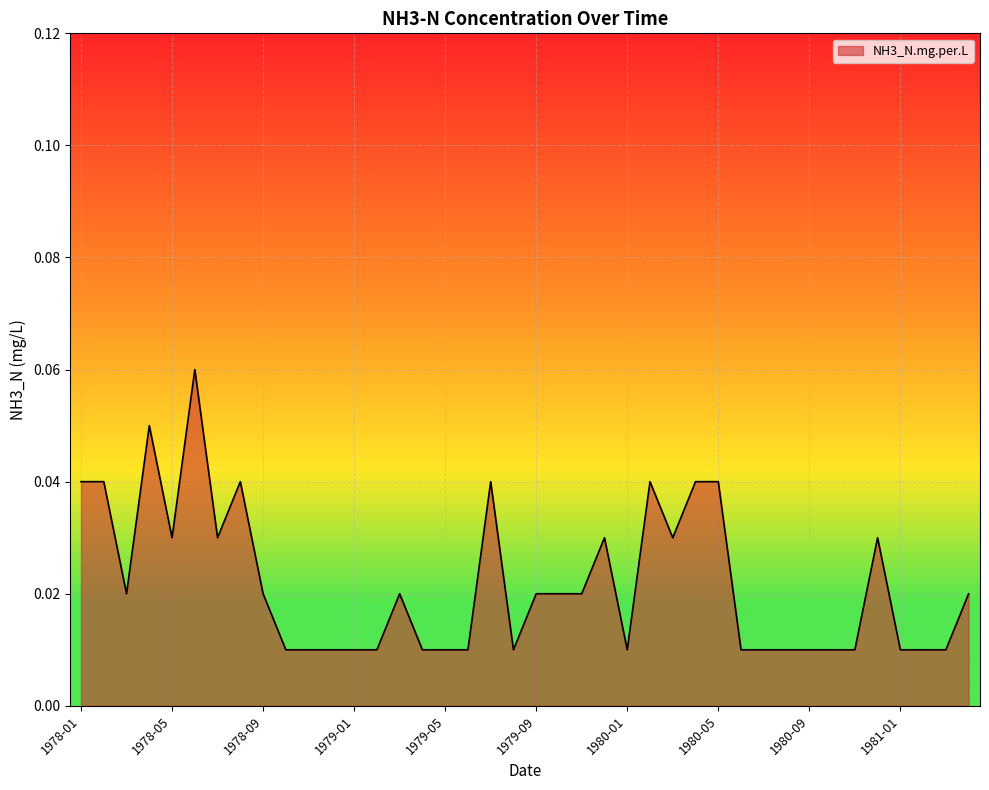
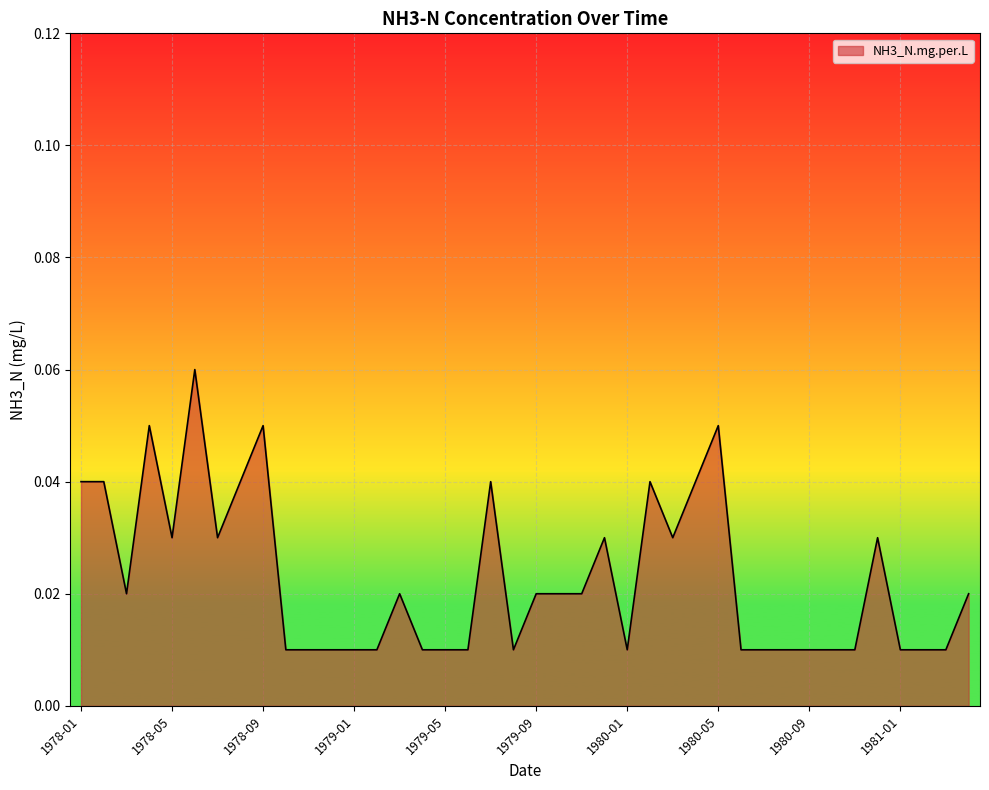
  {
    "1978-01": 0.04,
    "1978-05": 0.03,
-   "1978-09": 0.02,
+   "1978-09": 0.05,
    "1979-01": 0.01,
    "1979-05": 0.01,
    "1979-09": 0.02,
    "1980-01": 0.01,
-   "1980-05": 0.04,
+   "1980-05": 0.05,
    "1980-09": 0.01,
    "1981-01": 0.01
  }
